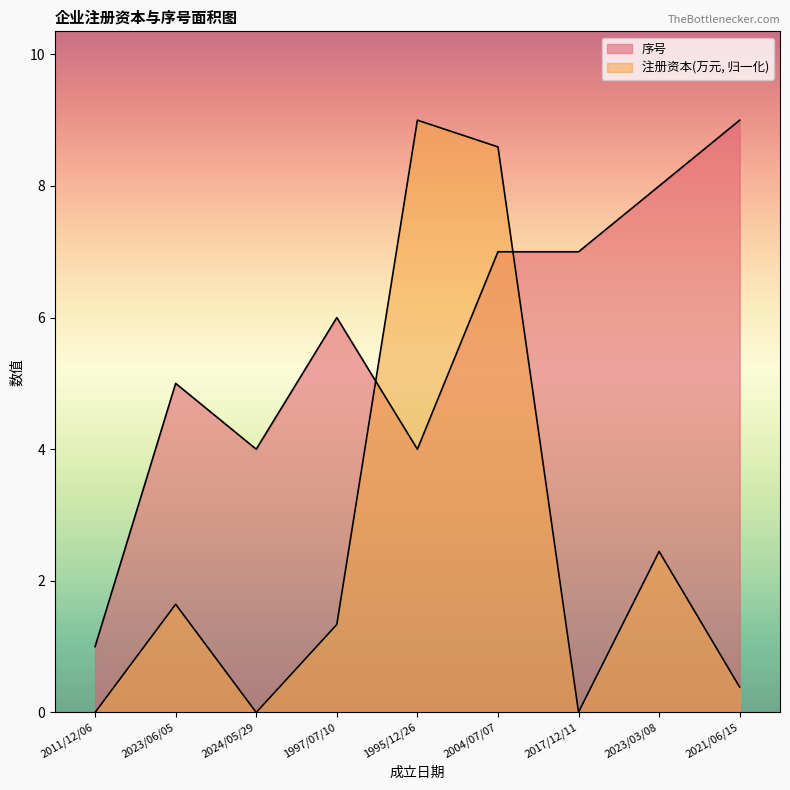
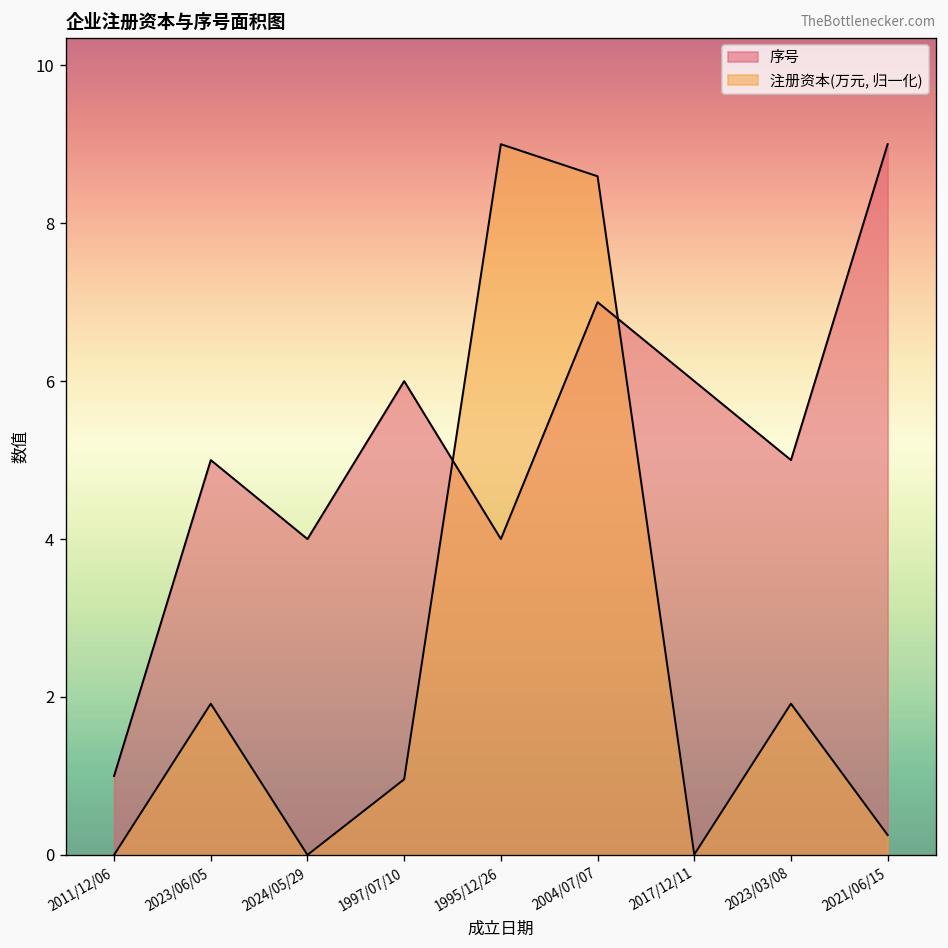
  {
    "序号": {
      "2011/12/06": 1,
      "2023/06/05": 5,
      "2024/05/29": 4,
      "1997/07/10": 6,
      "1995/12/26": 4,
      "2004/07/07": 7,
-     "2017/12/11": 7,
-     "2023/03/08": 8,
+     "2017/12/11": 6,
+     "2023/03/08": 5,
      "2021/06/15": 9
    },
    "注册资本(万元, 归一化)": {
      "2011/12/06": 0.0,
-     "2023/06/05": 1.6,
+     "2023/06/05": 1.9,
      "2024/05/29": 0.0,
-     "1997/07/10": 1.3,
+     "1997/07/10": 1.0,
      "1995/12/26": 9.0,
      "2004/07/07": 8.6,
      "2017/12/11": 0.0,
-     "2023/03/08": 2.4,
-     "2021/06/15": 0.4
+     "2023/03/08": 1.9,
+     "2021/06/15": 0.3
    }
  }
